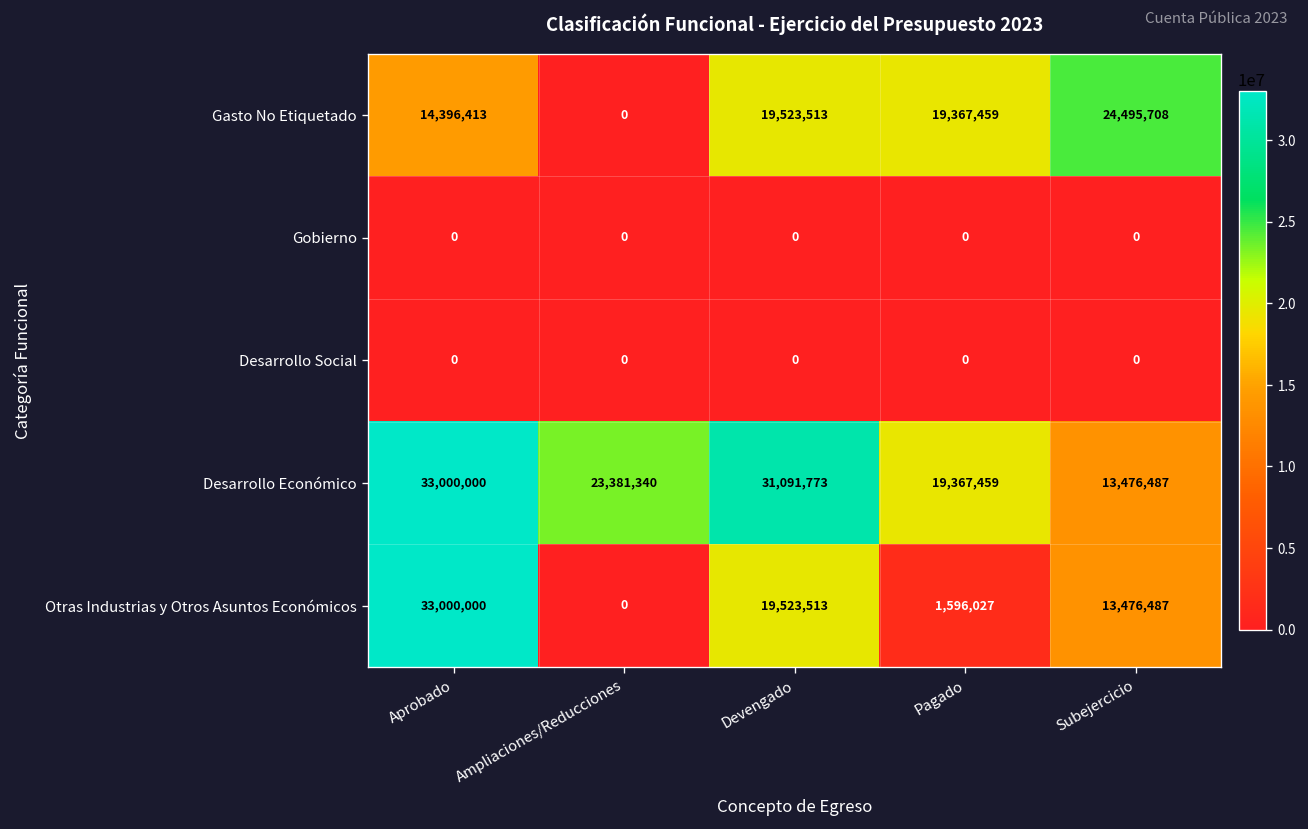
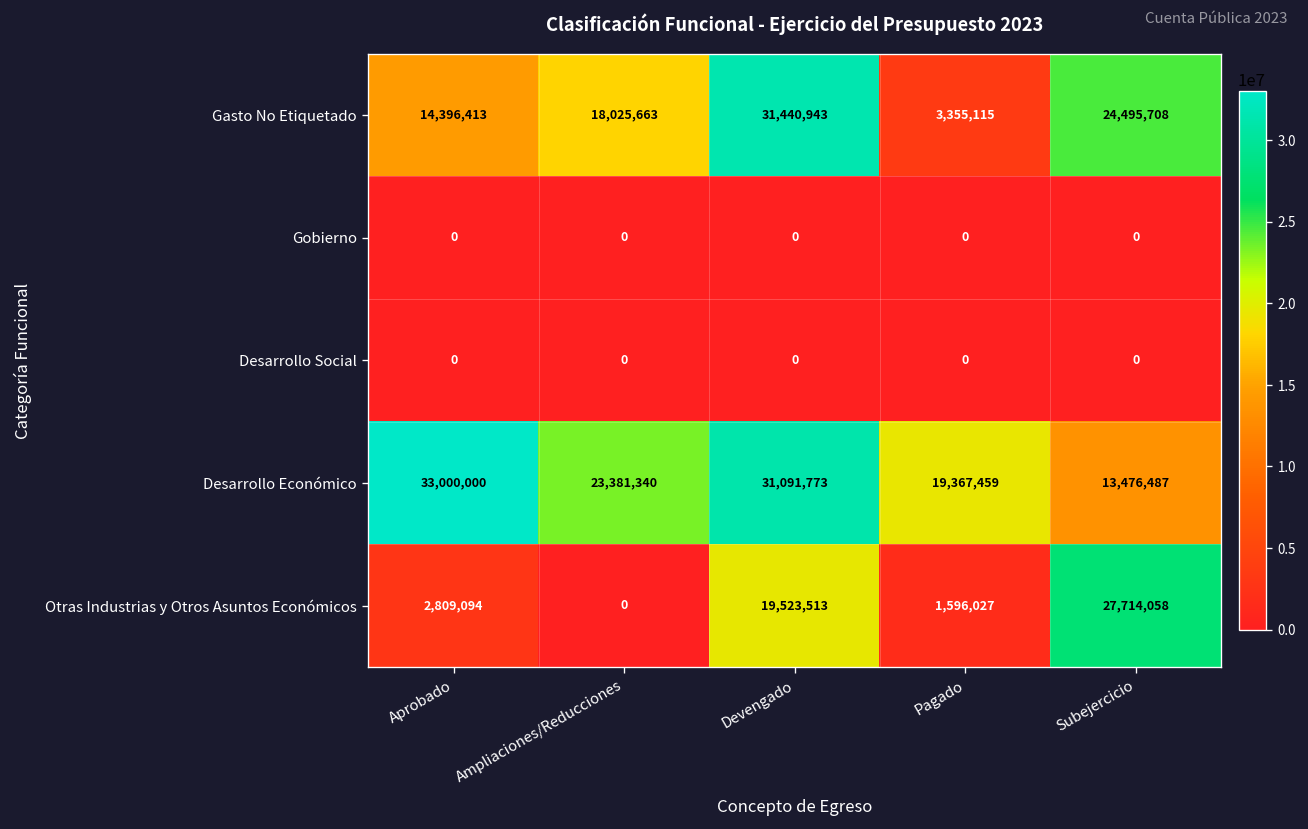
  {
    "Gasto No Etiquetado": {
      "Aprobado": "14,396,413",
-     "Ampliaciones/Reducciones": "0",
-     "Devengado": "19,523,513",
-     "Pagado": "19,367,459",
+     "Ampliaciones/Reducciones": "18,025,663",
+     "Devengado": "31,440,943",
+     "Pagado": "3,355,115",
      "Subejercicio": "24,495,708"
    },
    "Gobierno": {
      "Aprobado": "0",
      "Ampliaciones/Reducciones": "0",
      "Devengado": "0",
      "Pagado": "0",
      "Subejercicio": "0"
    },
    "Desarrollo Social": {
      "Aprobado": "0",
      "Ampliaciones/Reducciones": "0",
      "Devengado": "0",
      "Pagado": "0",
      "Subejercicio": "0"
    },
    "Desarrollo Económico": {
      "Aprobado": "33,000,000",
      "Ampliaciones/Reducciones": "23,381,340",
      "Devengado": "31,091,773",
      "Pagado": "19,367,459",
      "Subejercicio": "13,476,487"
    },
    "Otras Industrias y Otros Asuntos Económicos": {
-     "Aprobado": "33,000,000",
+     "Aprobado": "2,809,094",
      "Ampliaciones/Reducciones": "0",
      "Devengado": "19,523,513",
      "Pagado": "1,596,027",
-     "Subejercicio": "13,476,487"
+     "Subejercicio": "27,714,058"
    }
  }
